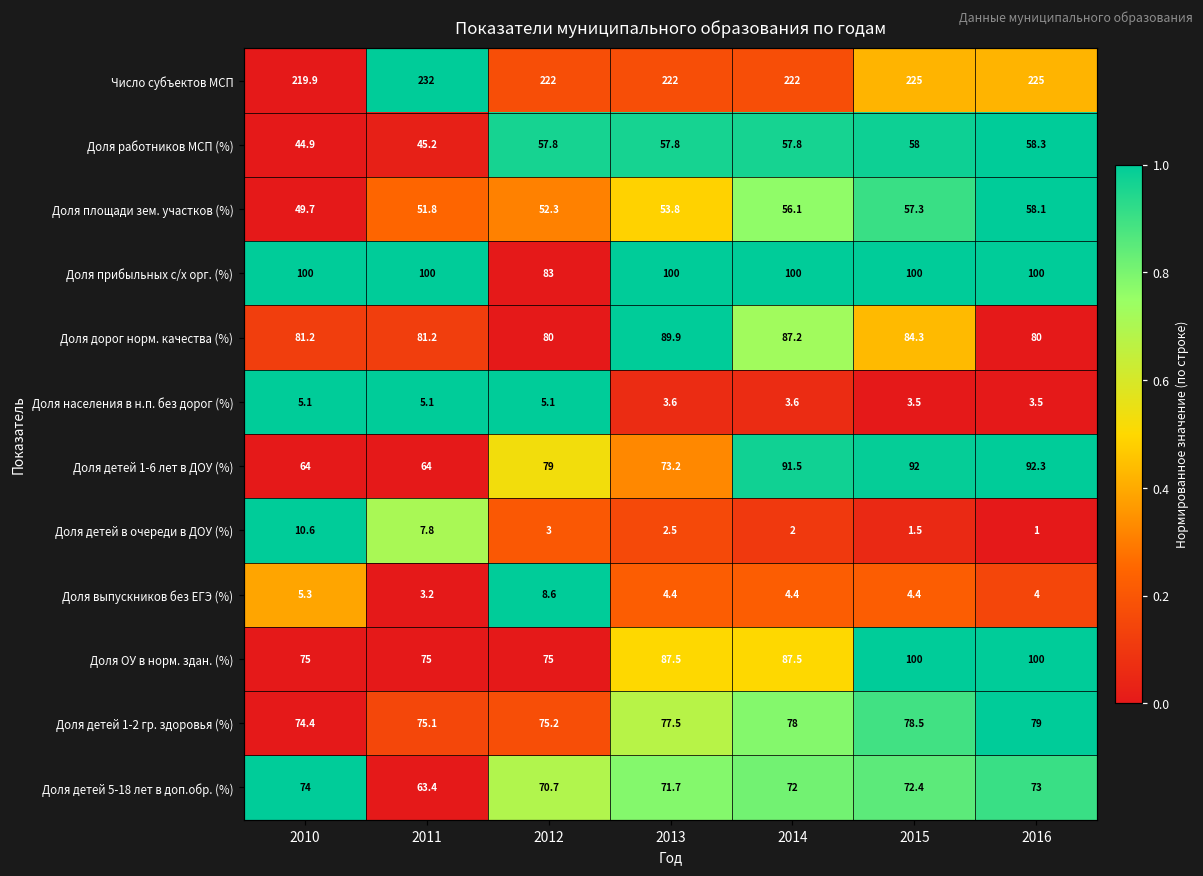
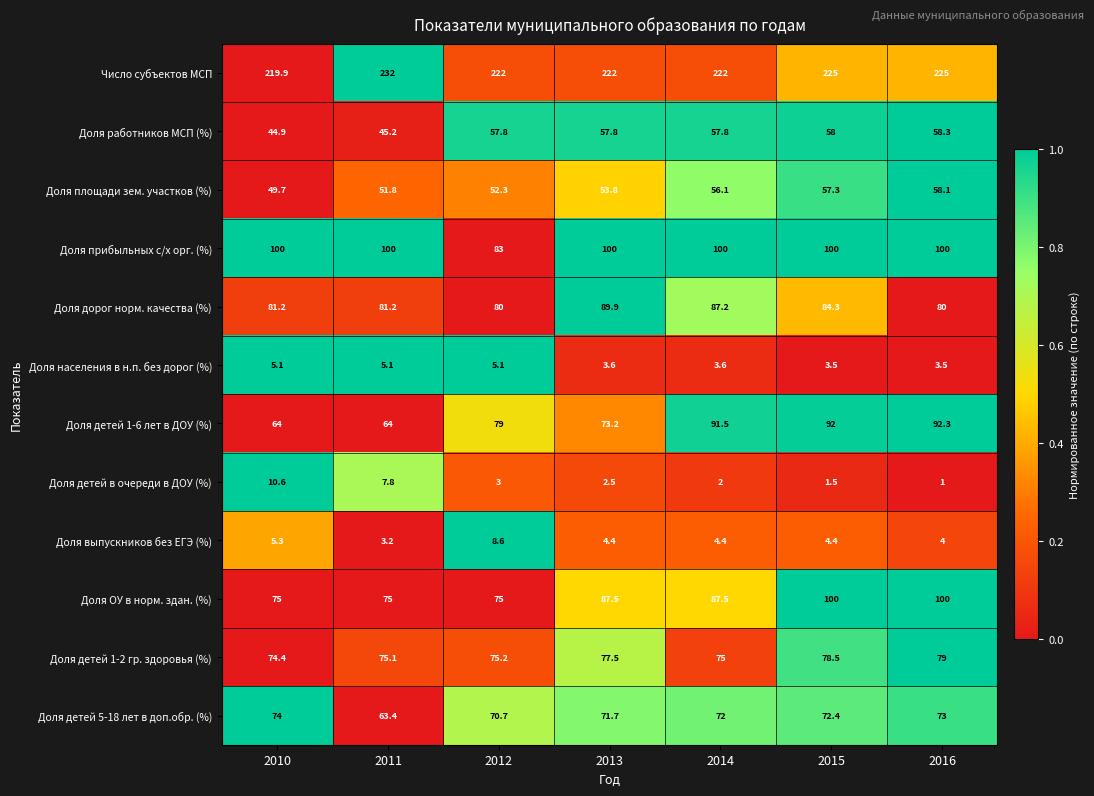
  {
    "Число субъектов МСП": {
      "2010": 219.9,
      "2011": 232,
      "2012": 222,
      "2013": 222,
      "2014": 222,
      "2015": 225,
      "2016": 225
    },
    "Доля работников МСП (%)": {
      "2010": 44.9,
      "2011": 45.2,
      "2012": 57.8,
      "2013": 57.8,
      "2014": 57.8,
      "2015": 58,
      "2016": 58.3
    },
    "Доля площади зем. участков (%)": {
      "2010": 49.7,
      "2011": 51.8,
      "2012": 52.3,
      "2013": 53.8,
      "2014": 56.1,
      "2015": 57.3,
      "2016": 58.1
    },
    "Доля прибыльных с/х орг. (%)": {
      "2010": 100,
      "2011": 100,
      "2012": 83,
      "2013": 100,
      "2014": 100,
      "2015": 100,
      "2016": 100
    },
    "Доля дорог норм. качества (%)": {
      "2010": 81.2,
      "2011": 81.2,
      "2012": 80,
      "2013": 89.9,
      "2014": 87.2,
      "2015": 84.3,
      "2016": 80
    },
    "Доля населения в н.п. без дорог (%)": {
      "2010": 5.1,
      "2011": 5.1,
      "2012": 5.1,
      "2013": 3.6,
      "2014": 3.6,
      "2015": 3.5,
      "2016": 3.5
    },
    "Доля детей 1-6 лет в ДОУ (%)": {
      "2010": 64,
      "2011": 64,
      "2012": 79,
      "2013": 73.2,
      "2014": 91.5,
      "2015": 92,
      "2016": 92.3
    },
    "Доля детей в очереди в ДОУ (%)": {
      "2010": 10.6,
      "2011": 7.8,
      "2012": 3,
      "2013": 2.5,
      "2014": 2,
      "2015": 1.5,
      "2016": 1
    },
    "Доля выпускников без ЕГЭ (%)": {
      "2010": 5.3,
      "2011": 3.2,
      "2012": 8.6,
      "2013": 4.4,
      "2014": 4.4,
      "2015": 4.4,
      "2016": 4
    },
    "Доля ОУ в норм. здан. (%)": {
      "2010": 75,
      "2011": 75,
      "2012": 75,
      "2013": 87.5,
      "2014": 87.5,
      "2015": 100,
      "2016": 100
    },
    "Доля детей 1-2 гр. здоровья (%)": {
      "2010": 74.4,
      "2011": 75.1,
      "2012": 75.2,
      "2013": 77.5,
-     "2014": 78,
+     "2014": 75,
      "2015": 78.5,
      "2016": 79
    },
    "Доля детей 5-18 лет в доп.обр. (%)": {
      "2010": 74,
      "2011": 63.4,
      "2012": 70.7,
      "2013": 71.7,
      "2014": 72,
      "2015": 72.4,
      "2016": 73
    }
  }
